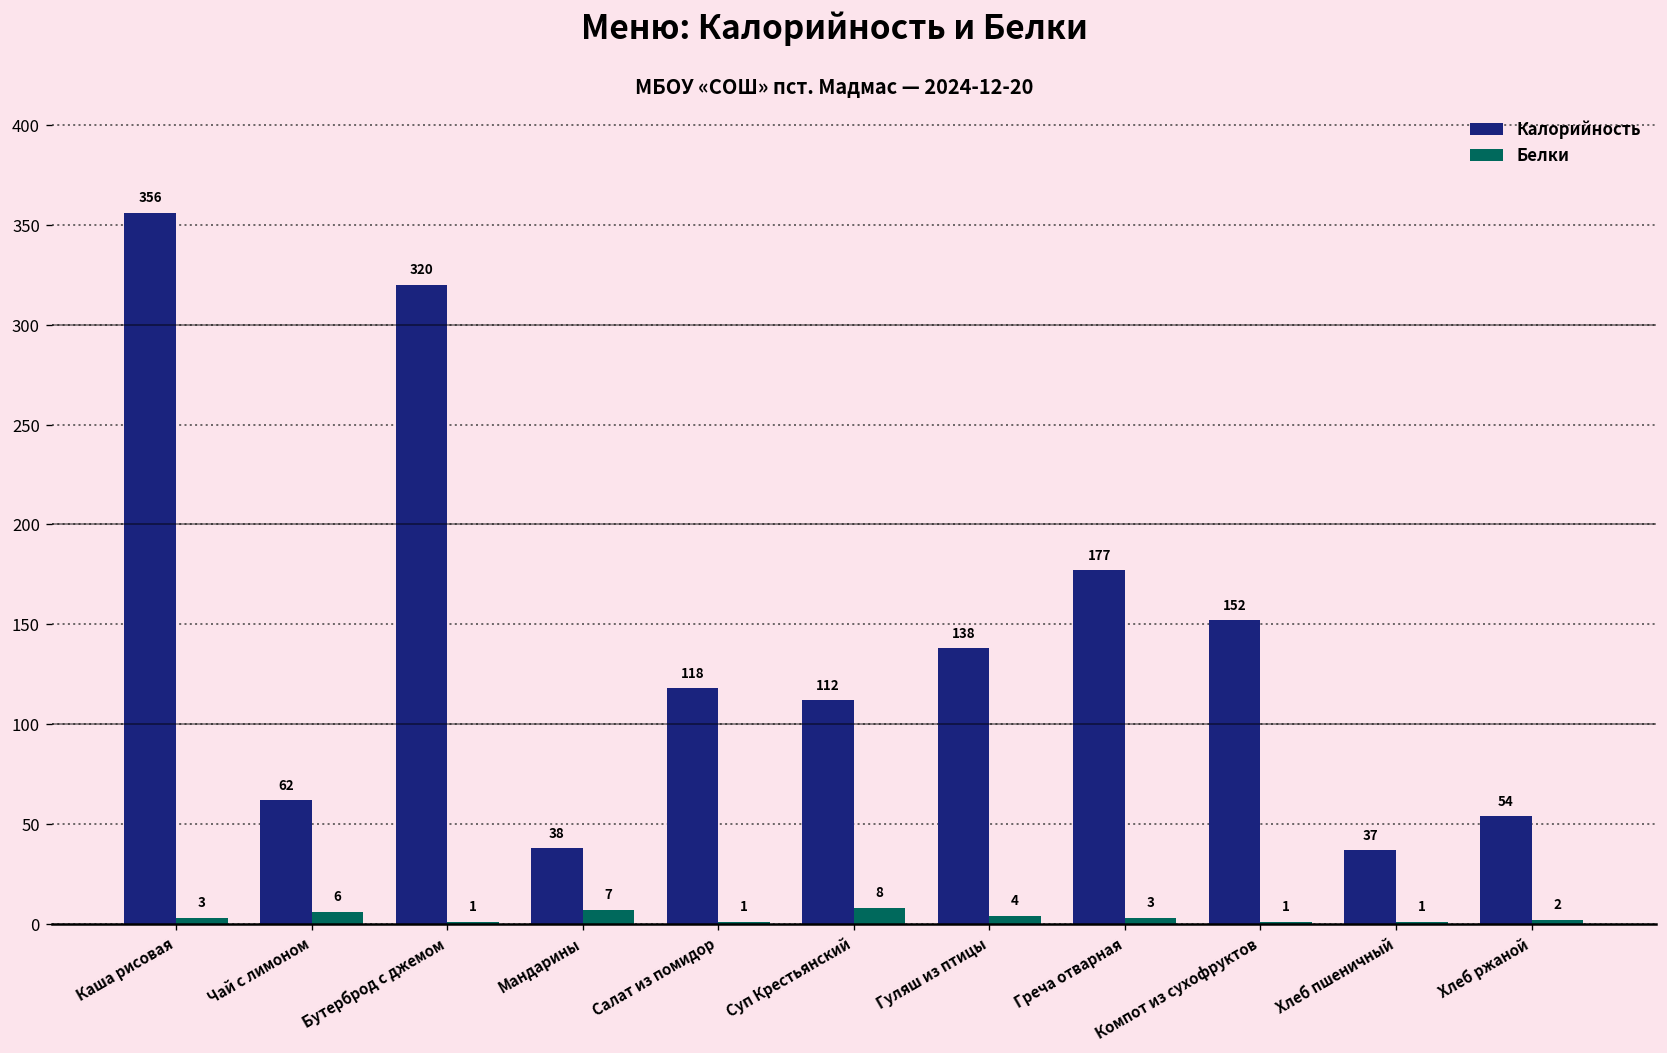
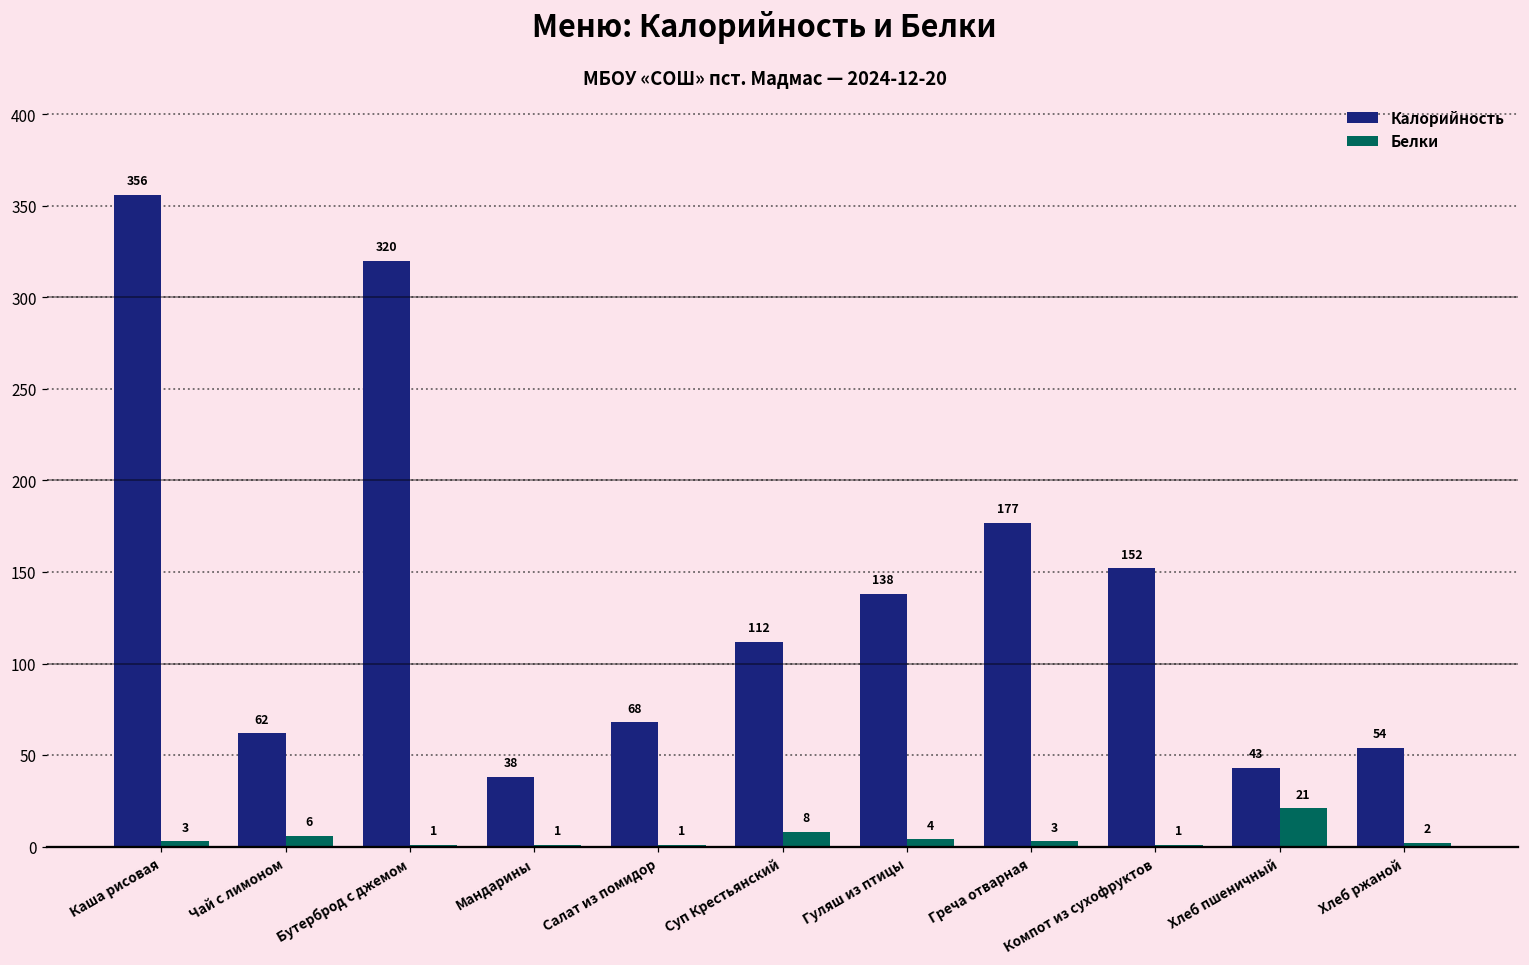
  {
    "Калорийность": {
      "Каша рисовая": 356,
      "Чай с лимоном": 62,
      "Бутерброд с джемом": 320,
      "Мандарины": 38,
-     "Салат из помидор": 118,
+     "Салат из помидор": 68,
      "Суп Крестьянский": 112,
      "Гуляш из птицы": 138,
      "Греча отварная": 177,
      "Компот из сухофруктов": 152,
-     "Хлеб пшеничный": 37,
+     "Хлеб пшеничный": 43,
      "Хлеб ржаной": 54
    },
    "Белки": {
      "Каша рисовая": 3,
      "Чай с лимоном": 6,
      "Бутерброд с джемом": 1,
-     "Мандарины": 7,
+     "Мандарины": 1,
      "Салат из помидор": 1,
      "Суп Крестьянский": 8,
      "Гуляш из птицы": 4,
      "Греча отварная": 3,
      "Компот из сухофруктов": 1,
-     "Хлеб пшеничный": 1,
+     "Хлеб пшеничный": 21,
      "Хлеб ржаной": 2
    }
  }
